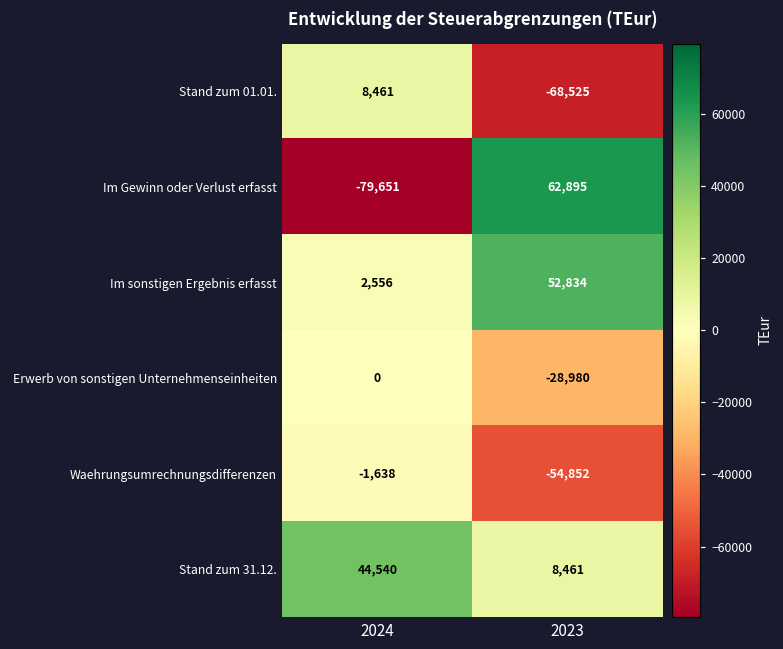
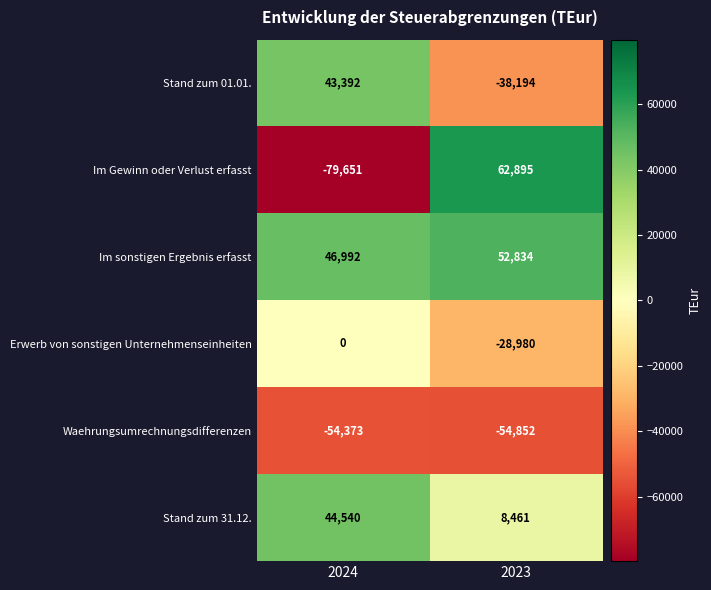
  {
    "Stand zum 01.01.": {
-     "2024": "8,461",
-     "2023": "-68,525"
+     "2024": "43,392",
+     "2023": "-38,194"
    },
    "Im Gewinn oder Verlust erfasst": {
      "2024": "-79,651",
      "2023": "62,895"
    },
    "Im sonstigen Ergebnis erfasst": {
-     "2024": "2,556",
+     "2024": "46,992",
      "2023": "52,834"
    },
    "Erwerb von sonstigen Unternehmenseinheiten": {
      "2024": "0",
      "2023": "-28,980"
    },
    "Waehrungsumrechnungsdifferenzen": {
-     "2024": "-1,638",
+     "2024": "-54,373",
      "2023": "-54,852"
    },
    "Stand zum 31.12.": {
      "2024": "44,540",
      "2023": "8,461"
    }
  }
